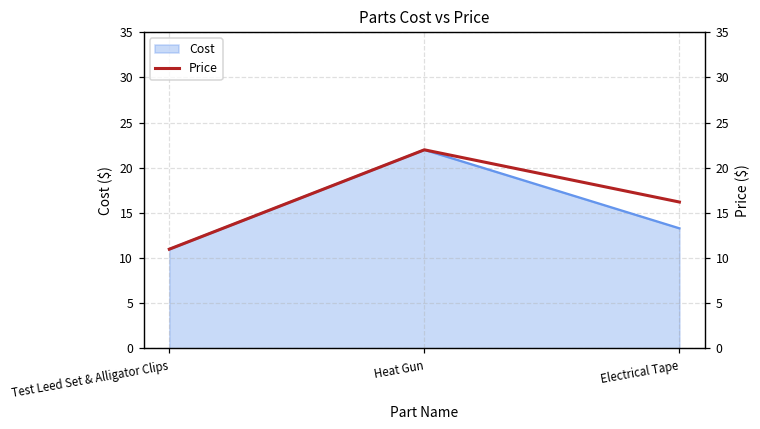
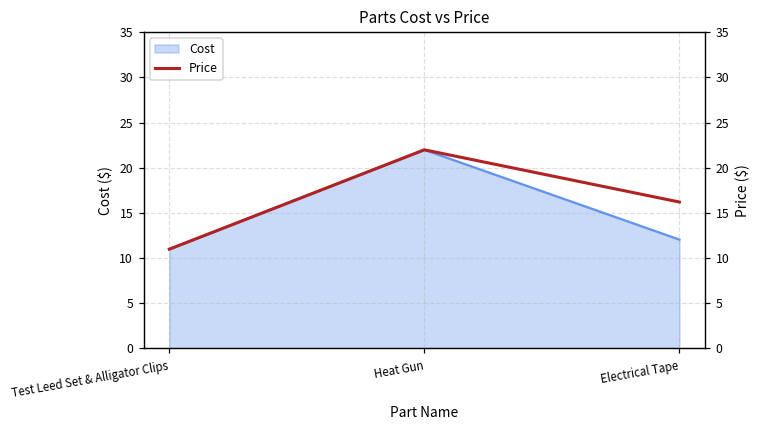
  {
    "Cost": {
      "Test Leed Set & Alligator Clips": 11,
      "Heat Gun": 22,
-     "Electrical Tape": 13
+     "Electrical Tape": 12
    },
    "Price": {
      "Test Leed Set & Alligator Clips": 11,
      "Heat Gun": 22,
      "Electrical Tape": 16
    }
  }
